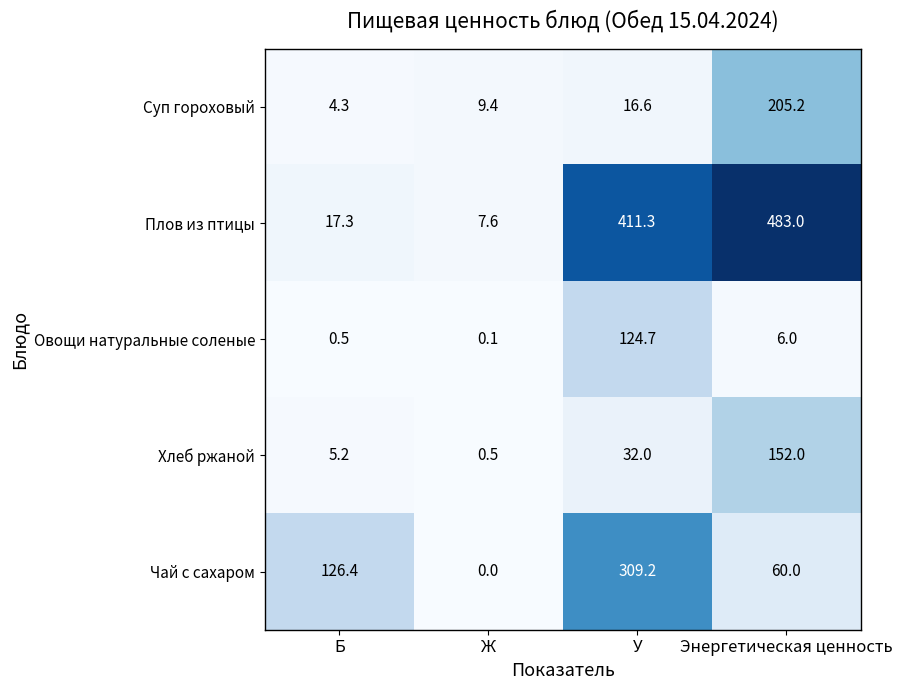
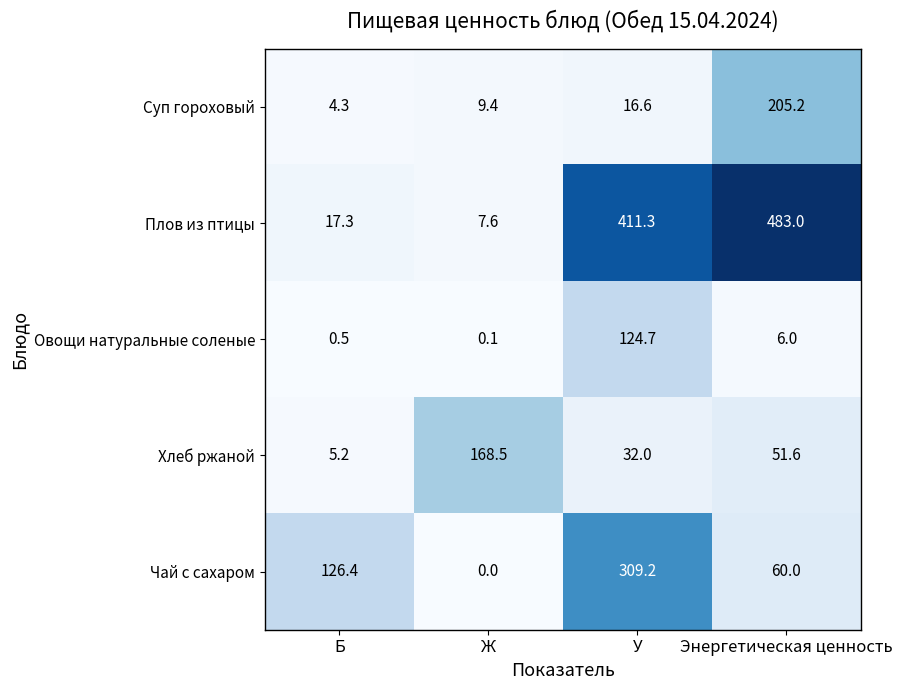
  {
    "Суп гороховый": {
      "Б": 4.3,
      "Ж": 9.4,
      "У": 16.6,
      "Энергетическая ценность": 205.2
    },
    "Плов из птицы": {
      "Б": 17.3,
      "Ж": 7.6,
      "У": 411.3,
      "Энергетическая ценность": 483.0
    },
    "Овощи натуральные соленые": {
      "Б": 0.5,
      "Ж": 0.1,
      "У": 124.7,
      "Энергетическая ценность": 6.0
    },
    "Хлеб ржаной": {
      "Б": 5.2,
-     "Ж": 0.5,
+     "Ж": 168.5,
      "У": 32.0,
-     "Энергетическая ценность": 152.0
+     "Энергетическая ценность": 51.6
    },
    "Чай с сахаром": {
      "Б": 126.4,
      "Ж": 0.0,
      "У": 309.2,
      "Энергетическая ценность": 60.0
    }
  }
